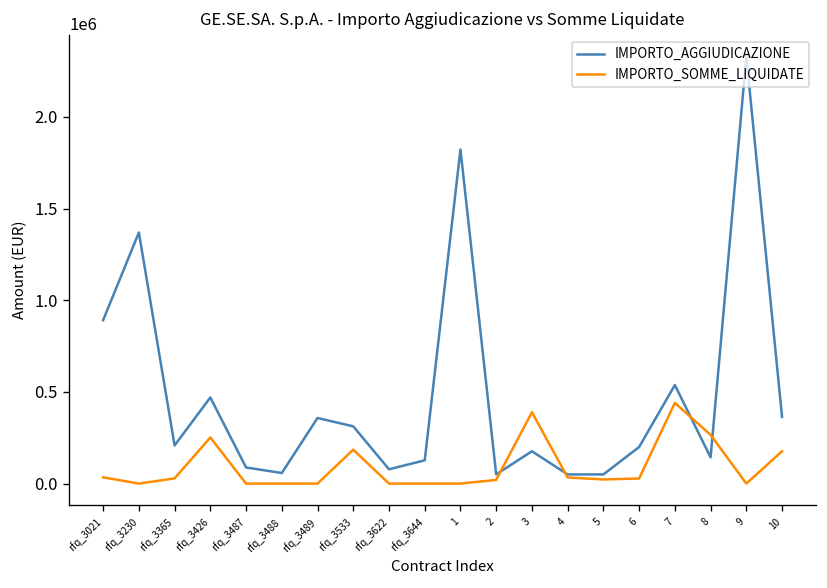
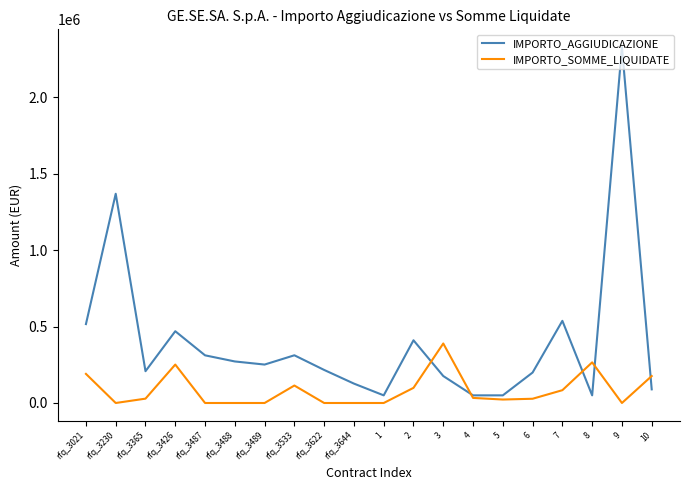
  {
    "IMPORTO_AGGIUDICAZIONE": {
-     "rfq_3021": 890000,
+     "rfq_3021": 520000,
      "rfq_3230": 1370000,
      "rfq_3365": 210000,
      "rfq_3426": 470000,
-     "rfq_3487": 90000,
-     "rfq_3488": 60000,
-     "rfq_3489": 360000,
+     "rfq_3487": 310000,
+     "rfq_3488": 270000,
+     "rfq_3489": 250000,
      "rfq_3533": 310000,
-     "rfq_3622": 80000,
+     "rfq_3622": 220000,
      "rfq_3644": 130000,
-     "1": 1820000,
-     "2": 50000,
+     "1": 50000,
+     "2": 410000,
      "3": 180000,
      "5": 50000,
      "6": 200000,
      "7": 540000,
-     "8": 140000,
-     "10": 360000
+     "8": 50000,
+     "10": 90000
    },
    "IMPORTO_SOMME_LIQUIDATE": {
-     "rfq_3021": 30000,
+     "rfq_3021": 190000,
      "rfq_3230": 0,
      "rfq_3365": 30000,
      "rfq_3426": 250000,
      "rfq_3487": 0,
      "rfq_3488": 0,
      "rfq_3489": 0,
-     "rfq_3533": 190000,
+     "rfq_3533": 110000,
      "rfq_3622": 0,
      "rfq_3644": 0,
      "1": 0,
-     "2": 20000,
+     "2": 100000,
      "3": 390000,
      "5": 20000,
      "6": 30000,
-     "7": 440000,
+     "7": 80000,
      "8": 270000,
      "9": 0,
      "10": 180000
    }
  }
